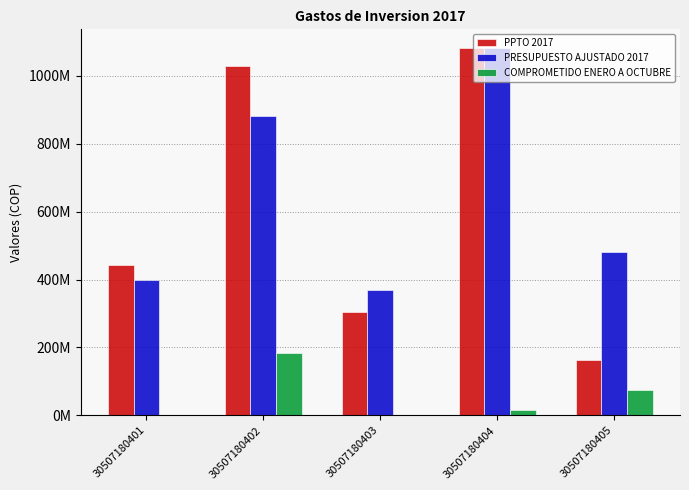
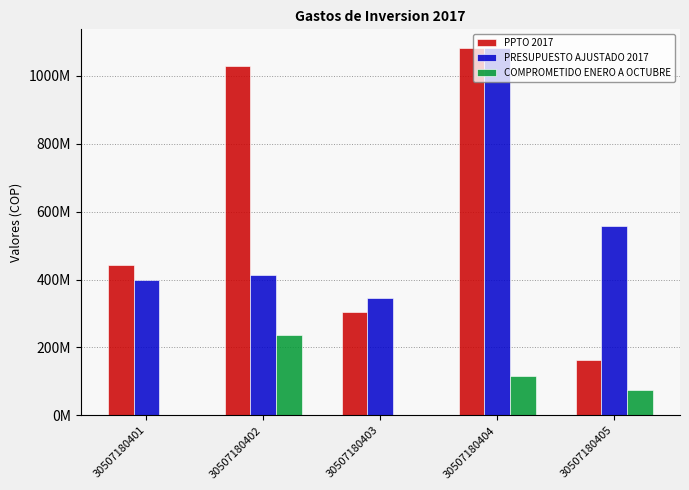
  {
    "PPTO 2017": {
      "30507180401": 440000000,
      "30507180402": 1030000000,
      "30507180403": 300000000,
      "30507180404": 1080000000,
      "30507180405": 160000000
    },
    "PRESUPUESTO AJUSTADO 2017": {
      "30507180401": 400000000,
-     "30507180402": 880000000,
-     "30507180403": 370000000,
-     "30507180405": 480000000
+     "30507180402": 410000000,
+     "30507180403": 350000000,
+     "30507180405": 560000000
    },
    "COMPROMETIDO ENERO A OCTUBRE": {
      "30507180401": 0,
-     "30507180402": 180000000,
+     "30507180402": 240000000,
      "30507180403": 0,
-     "30507180404": 20000000,
+     "30507180404": 120000000,
      "30507180405": 80000000
    }
  }
